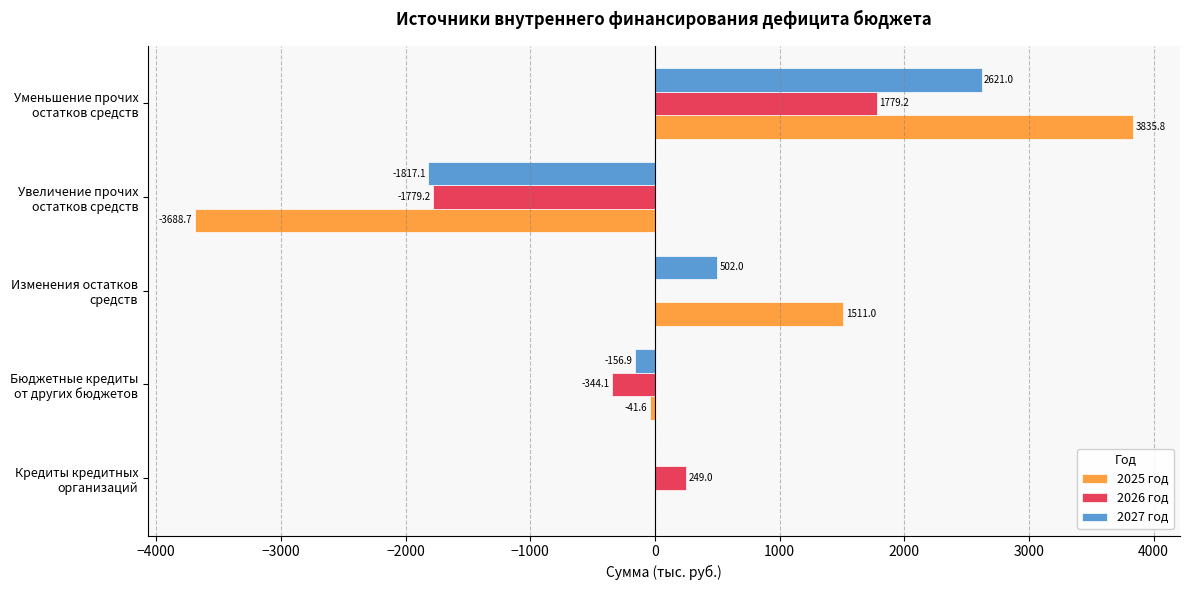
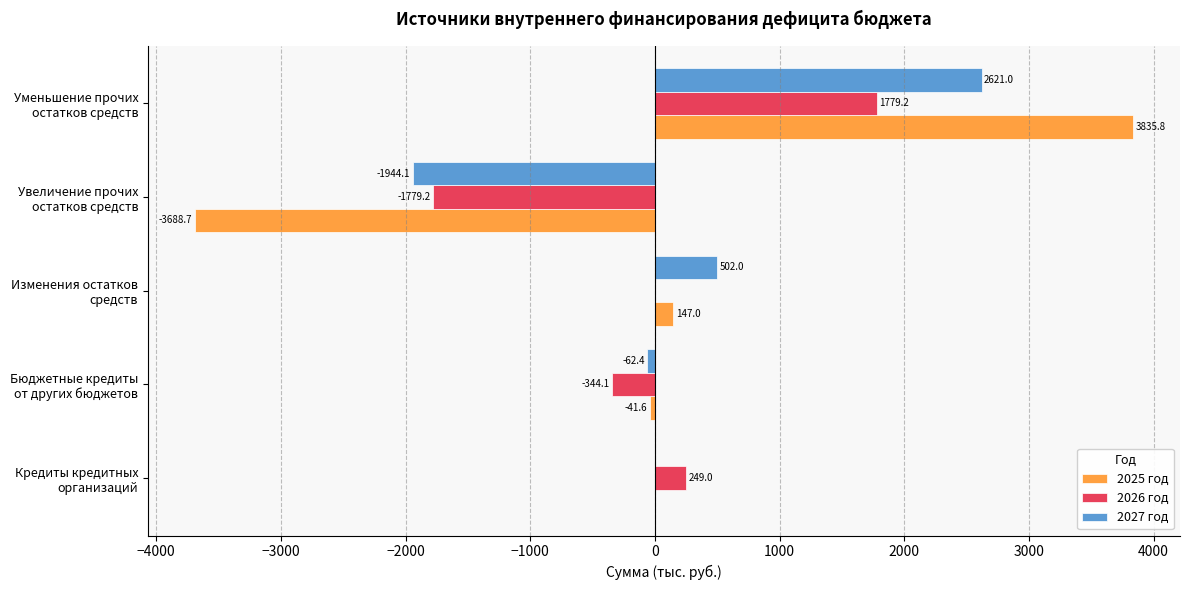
  {
    "2025 год": {
      "Уменьшение прочих остатков средств": 3835.8,
      "Увеличение прочих остатков средств": -3688.7,
-     "Изменения остатков средств": 1511.0,
+     "Изменения остатков средств": 147.0,
      "Бюджетные кредиты от других бюджетов": -41.6
    },
    "2026 год": {
      "Уменьшение прочих остатков средств": 1779.2,
      "Увеличение прочих остатков средств": -1779.2,
      "Бюджетные кредиты от других бюджетов": -344.1,
      "Кредиты кредитных организаций": 249.0
    },
    "2027 год": {
      "Уменьшение прочих остатков средств": 2621.0,
-     "Увеличение прочих остатков средств": -1817.1,
+     "Увеличение прочих остатков средств": -1944.1,
      "Изменения остатков средств": 502.0,
-     "Бюджетные кредиты от других бюджетов": -156.9
+     "Бюджетные кредиты от других бюджетов": -62.4
    }
  }
